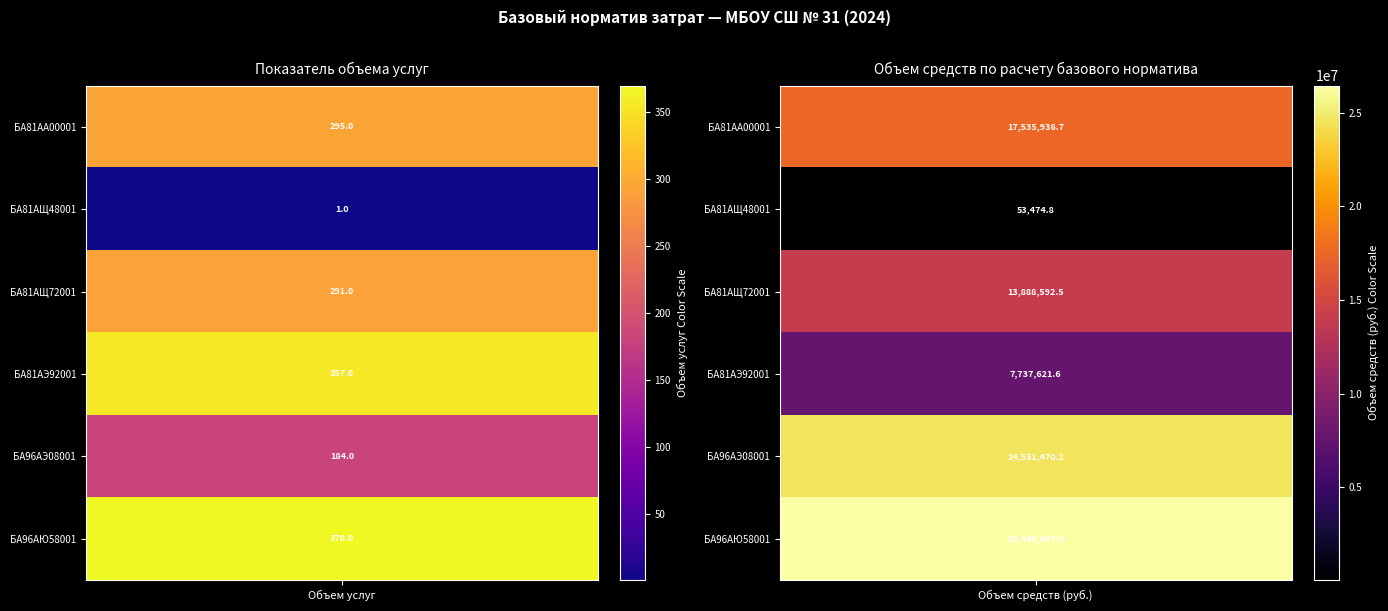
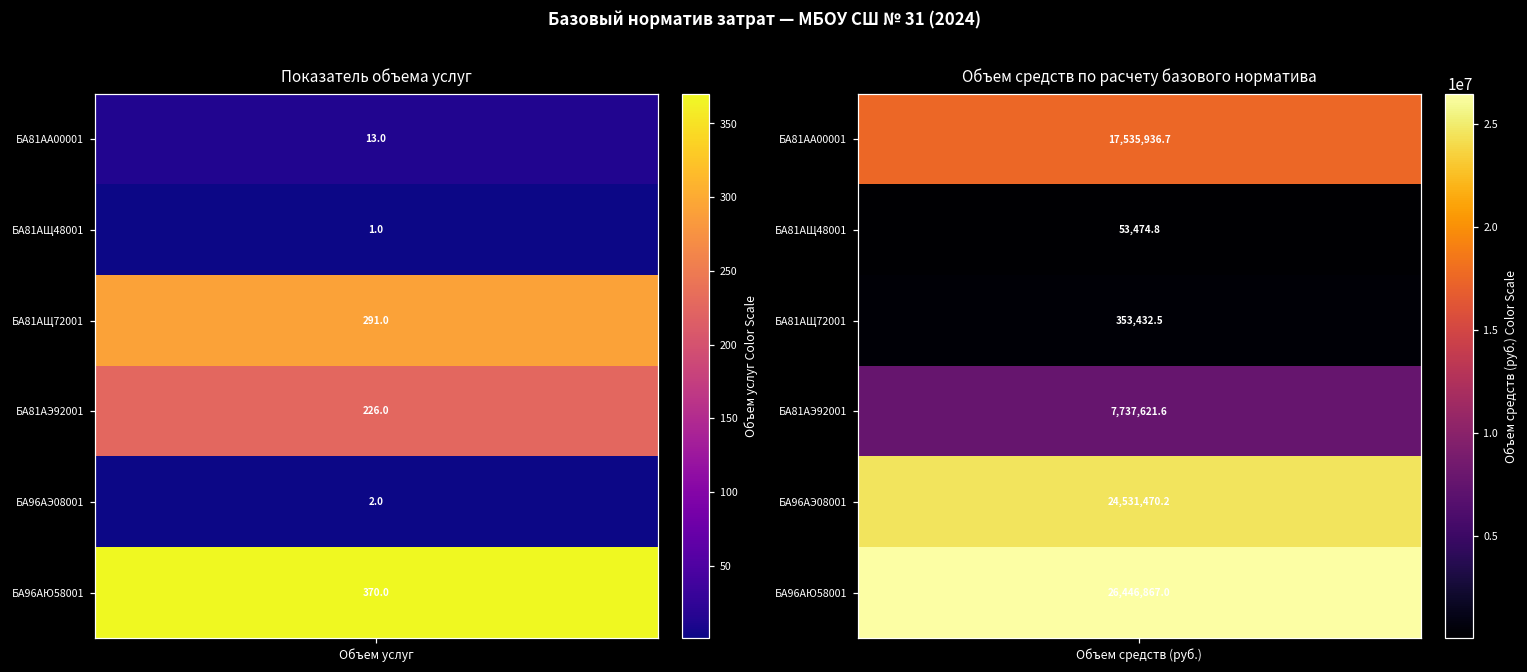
  {
    "Показатель объема услуг": {
      "БА81АА00001": {
-       "Объем услуг": "295.0"
+       "Объем услуг": "13.0"
      },
      "БА81АЩ48001": {
        "Объем услуг": "1.0"
      },
      "БА81АЩ72001": {
        "Объем услуг": "291.0"
      },
      "БА81АЭ92001": {
-       "Объем услуг": "357.0"
+       "Объем услуг": "226.0"
      },
      "БА96АЭ08001": {
-       "Объем услуг": "184.0"
+       "Объем услуг": "2.0"
      },
      "БА96АЮ58001": {
        "Объем услуг": "370.0"
      }
    },
    "Объем средств по расчету базового норматива": {
      "БА81АА00001": {
        "Объем средств (руб.)": "17,535,936.7"
      },
      "БА81АЩ48001": {
        "Объем средств (руб.)": "53,474.8"
      },
      "БА81АЩ72001": {
-       "Объем средств (руб.)": "13,888,592.5"
+       "Объем средств (руб.)": "353,432.5"
      },
      "БА81АЭ92001": {
        "Объем средств (руб.)": "7,737,621.6"
      },
      "БА96АЭ08001": {
        "Объем средств (руб.)": "24,531,470.2"
      },
      "БА96АЮ58001": {
        "Объем средств (руб.)": "26,446,867.0"
      }
    }
  }
